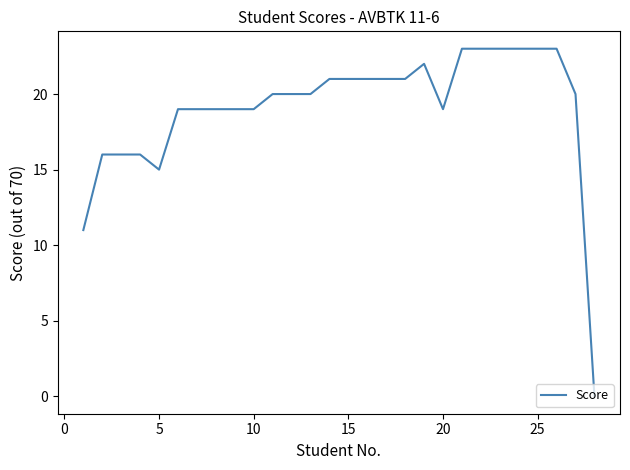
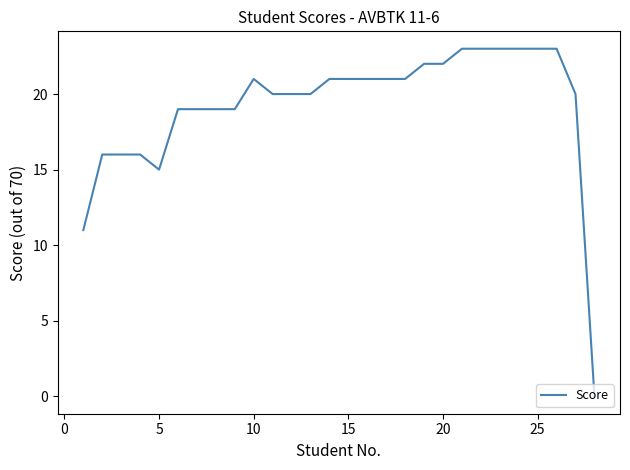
  {
    "5": 15,
-   "10": 19,
+   "10": 21,
    "15": 21,
-   "20": 19,
+   "20": 22,
    "25": 23
  }
